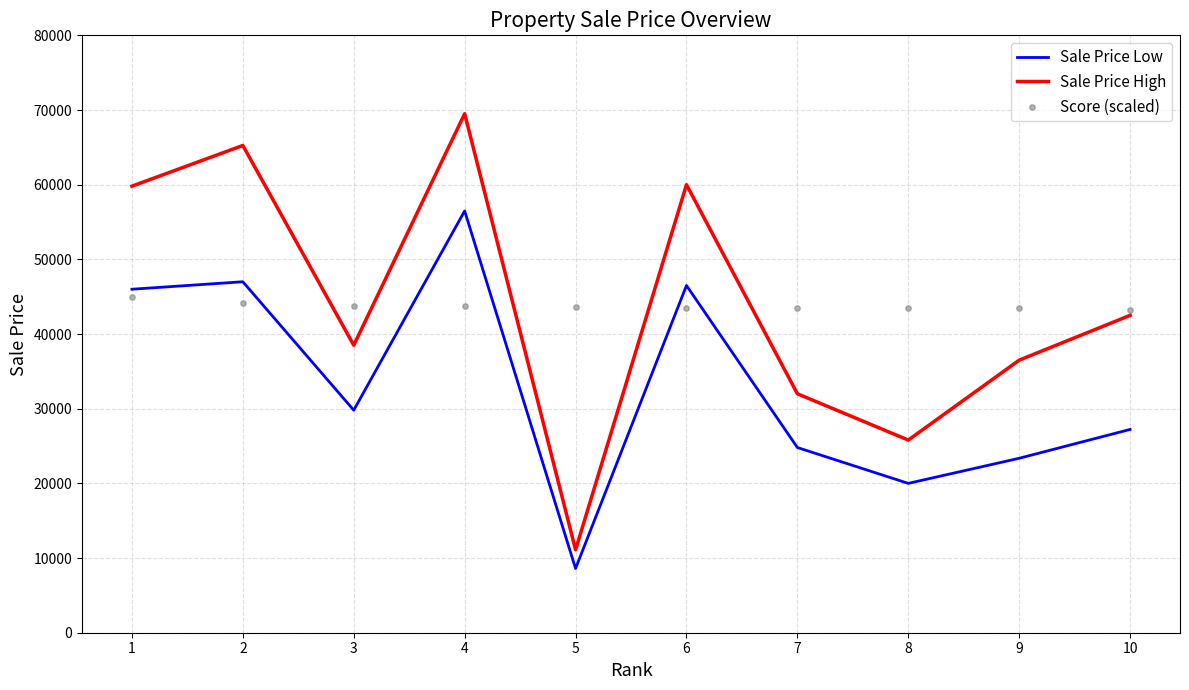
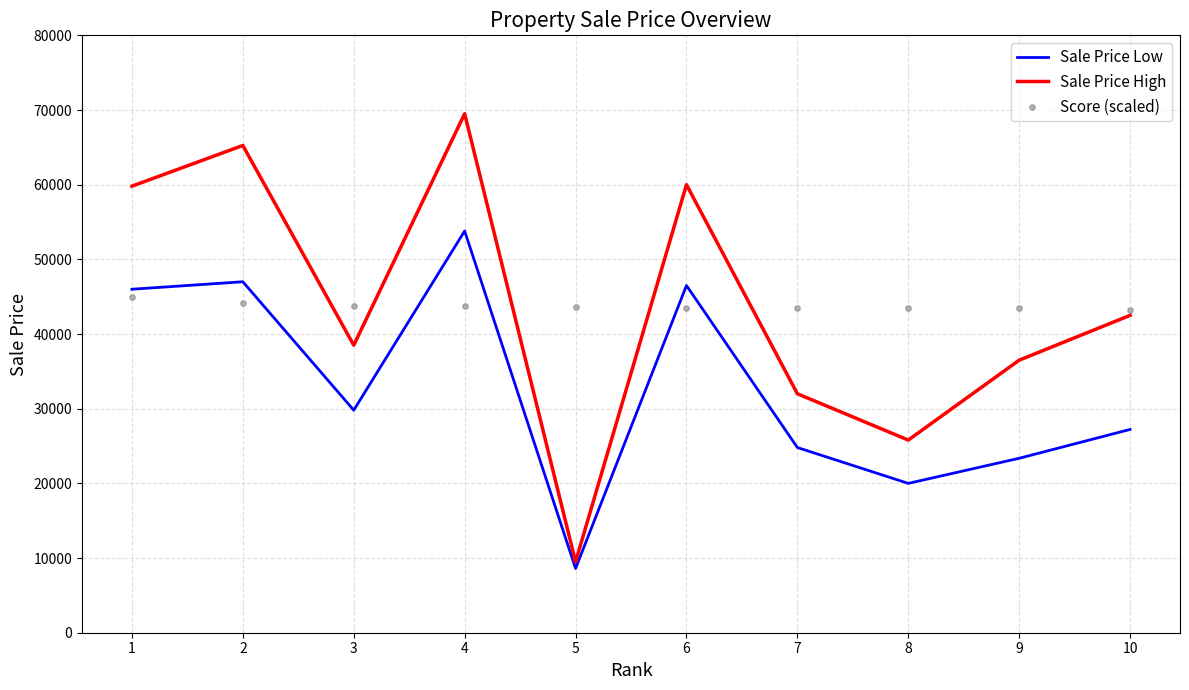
  {
    "Sale Price Low": {
      "1": 46000,
      "2": 47000,
      "3": 30000,
-     "4": 56000,
+     "4": 54000,
      "5": 9000,
      "6": 47000,
      "7": 25000,
      "8": 20000,
      "9": 23000,
      "10": 27000
    },
    "Sale Price High": {
      "1": 60000,
      "2": 65000,
      "3": 39000,
      "4": 70000,
-     "5": 11000,
+     "5": 9000,
      "6": 60000,
      "7": 32000,
      "8": 26000,
      "9": 37000,
      "10": 43000
    }
  }
